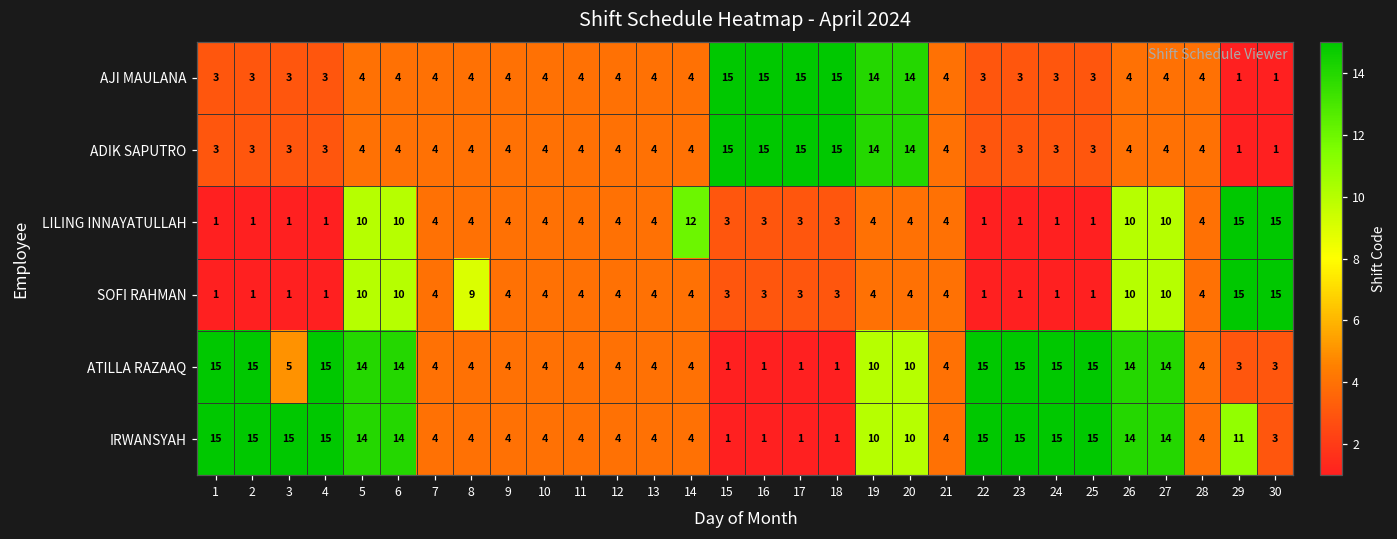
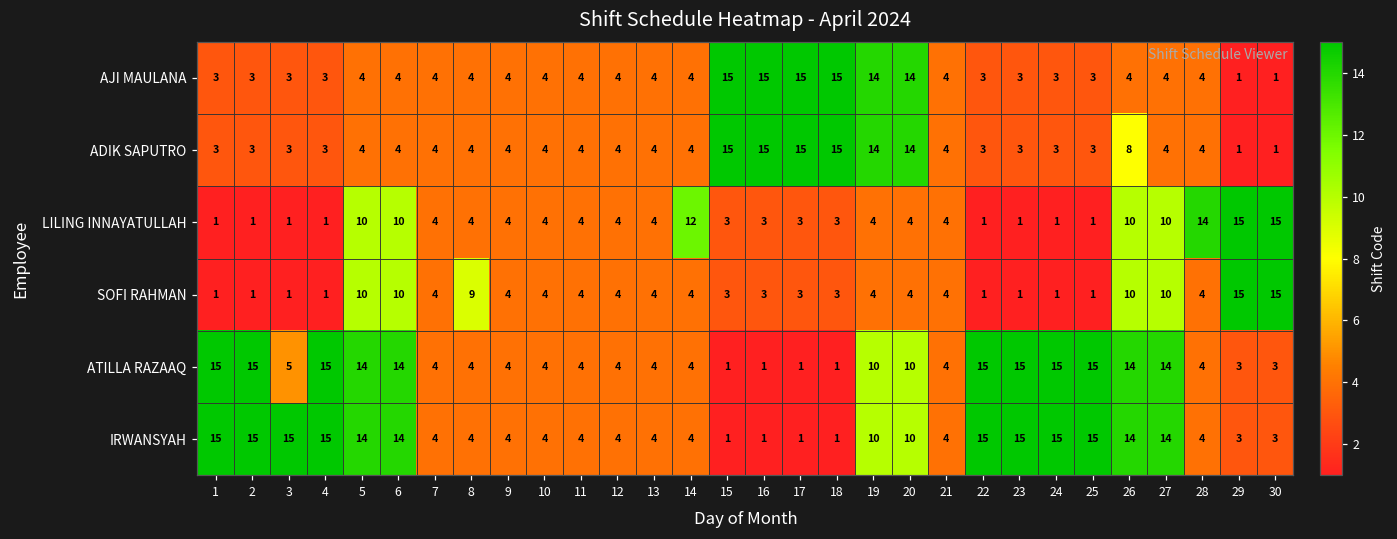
  {
    "AJI MAULANA": {
      "1": 3,
      "2": 3,
      "3": 3,
      "4": 3,
      "5": 4,
      "6": 4,
      "7": 4,
      "8": 4,
      "9": 4,
      "10": 4,
      "11": 4,
      "12": 4,
      "13": 4,
      "14": 4,
      "15": 15,
      "16": 15,
      "17": 15,
      "18": 15,
      "19": 14,
      "20": 14,
      "21": 4,
      "22": 3,
      "23": 3,
      "24": 3,
      "25": 3,
      "26": 4,
      "27": 4,
      "29": 1,
      "30": 1
    },
    "ADIK SAPUTRO": {
      "1": 3,
      "2": 3,
      "3": 3,
      "4": 3,
      "5": 4,
      "6": 4,
      "7": 4,
      "8": 4,
      "9": 4,
      "10": 4,
      "11": 4,
      "12": 4,
      "13": 4,
      "14": 4,
      "15": 15,
      "16": 15,
      "17": 15,
      "18": 15,
      "19": 14,
      "20": 14,
      "21": 4,
      "22": 3,
      "23": 3,
      "24": 3,
      "25": 3,
-     "26": 4,
+     "26": 8,
      "27": 4,
      "28": 4,
      "29": 1,
      "30": 1
    },
    "LILING INNAYATULLAH": {
      "1": 1,
      "2": 1,
      "3": 1,
      "4": 1,
      "5": 10,
      "6": 10,
      "7": 4,
      "8": 4,
      "9": 4,
      "10": 4,
      "11": 4,
      "12": 4,
      "13": 4,
      "14": 12,
      "15": 3,
      "16": 3,
      "17": 3,
      "18": 3,
      "19": 4,
      "20": 4,
      "21": 4,
      "22": 1,
      "23": 1,
      "24": 1,
      "25": 1,
      "26": 10,
      "27": 10,
-     "28": 4,
+     "28": 14,
      "29": 15,
      "30": 15
    },
    "SOFI RAHMAN": {
      "1": 1,
      "2": 1,
      "3": 1,
      "4": 1,
      "5": 10,
      "6": 10,
      "7": 4,
      "8": 9,
      "9": 4,
      "10": 4,
      "11": 4,
      "12": 4,
      "13": 4,
      "14": 4,
      "15": 3,
      "16": 3,
      "17": 3,
      "18": 3,
      "19": 4,
      "20": 4,
      "21": 4,
      "22": 1,
      "23": 1,
      "24": 1,
      "25": 1,
      "26": 10,
      "27": 10,
      "28": 4,
      "29": 15,
      "30": 15
    },
    "ATILLA RAZAAQ": {
      "1": 15,
      "2": 15,
      "3": 5,
      "4": 15,
      "5": 14,
      "6": 14,
      "7": 4,
      "8": 4,
      "9": 4,
      "10": 4,
      "11": 4,
      "12": 4,
      "13": 4,
      "14": 4,
      "15": 1,
      "16": 1,
      "17": 1,
      "18": 1,
      "19": 10,
      "20": 10,
      "21": 4,
      "22": 15,
      "23": 15,
      "24": 15,
      "25": 15,
      "26": 14,
      "27": 14,
      "28": 4,
      "29": 3,
      "30": 3
    },
    "IRWANSYAH": {
      "1": 15,
      "2": 15,
      "3": 15,
      "4": 15,
      "5": 14,
      "6": 14,
      "7": 4,
      "8": 4,
      "9": 4,
      "10": 4,
      "11": 4,
      "12": 4,
      "13": 4,
      "14": 4,
      "15": 1,
      "16": 1,
      "17": 1,
      "18": 1,
      "19": 10,
      "20": 10,
      "21": 4,
      "22": 15,
      "23": 15,
      "24": 15,
      "25": 15,
      "26": 14,
      "27": 14,
      "28": 4,
-     "29": 11,
+     "29": 3,
      "30": 3
    }
  }
